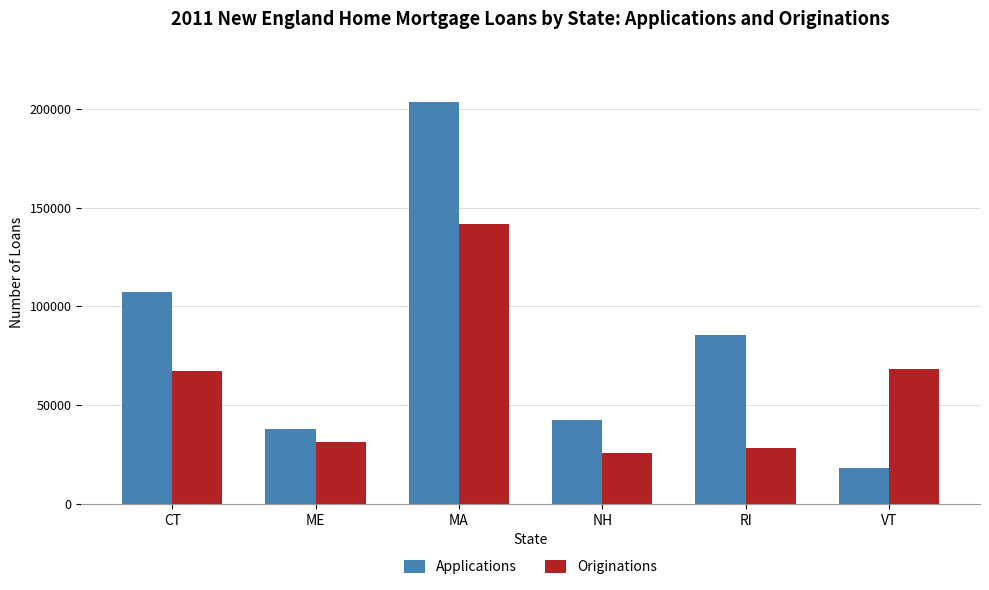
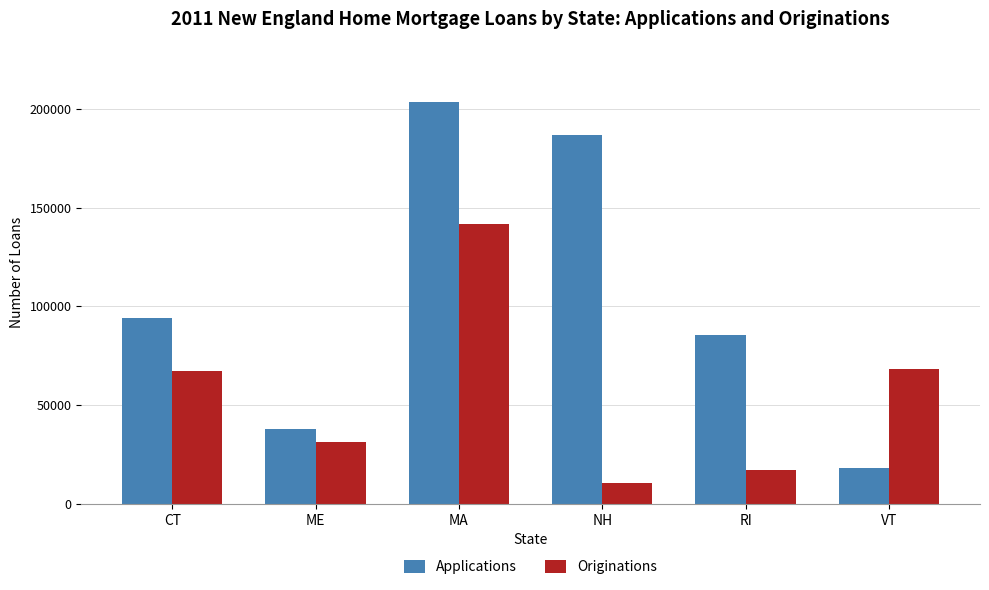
  {
    "Applications": {
-     "CT": 108000,
+     "CT": 94000,
      "ME": 38000,
      "MA": 204000,
-     "NH": 42000,
+     "NH": 187000,
      "RI": 86000,
      "VT": 18000
    },
    "Originations": {
      "CT": 67000,
      "ME": 31000,
      "MA": 142000,
-     "NH": 26000,
-     "RI": 28000,
+     "NH": 11000,
+     "RI": 17000,
      "VT": 68000
    }
  }
